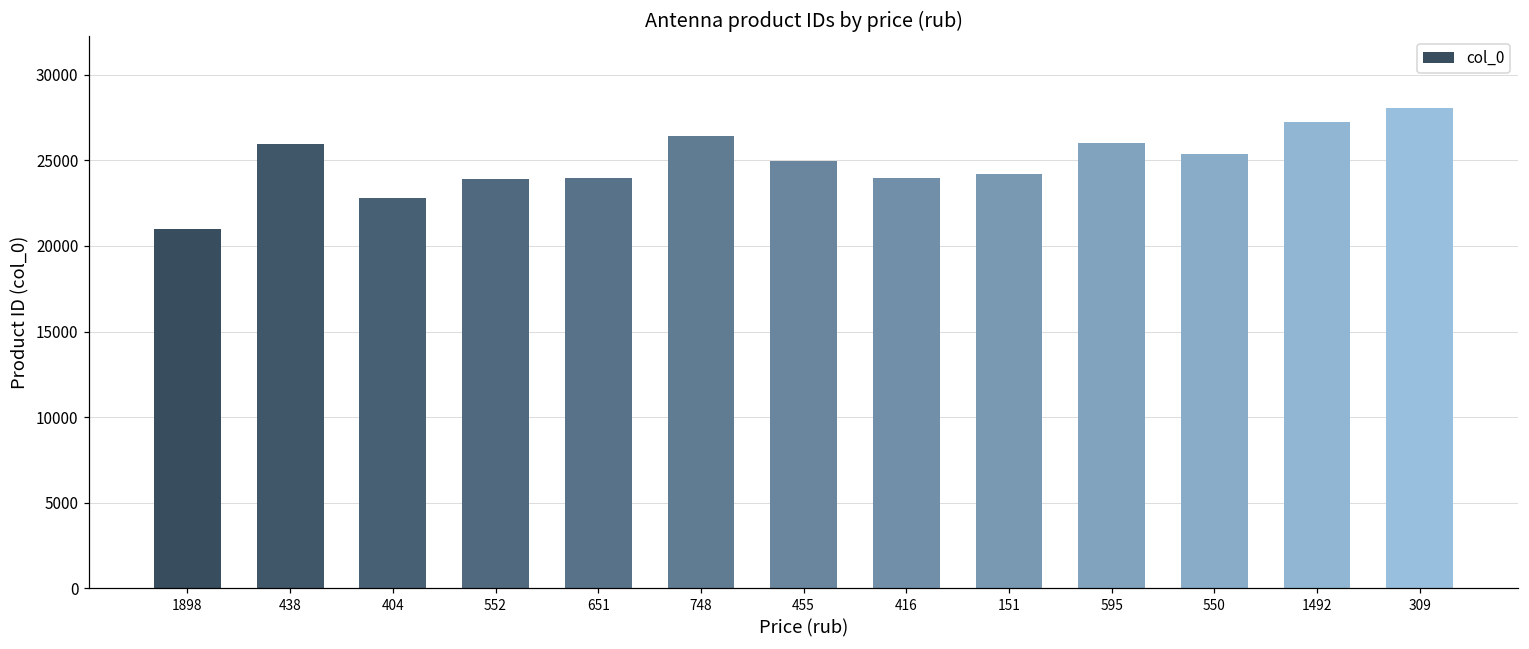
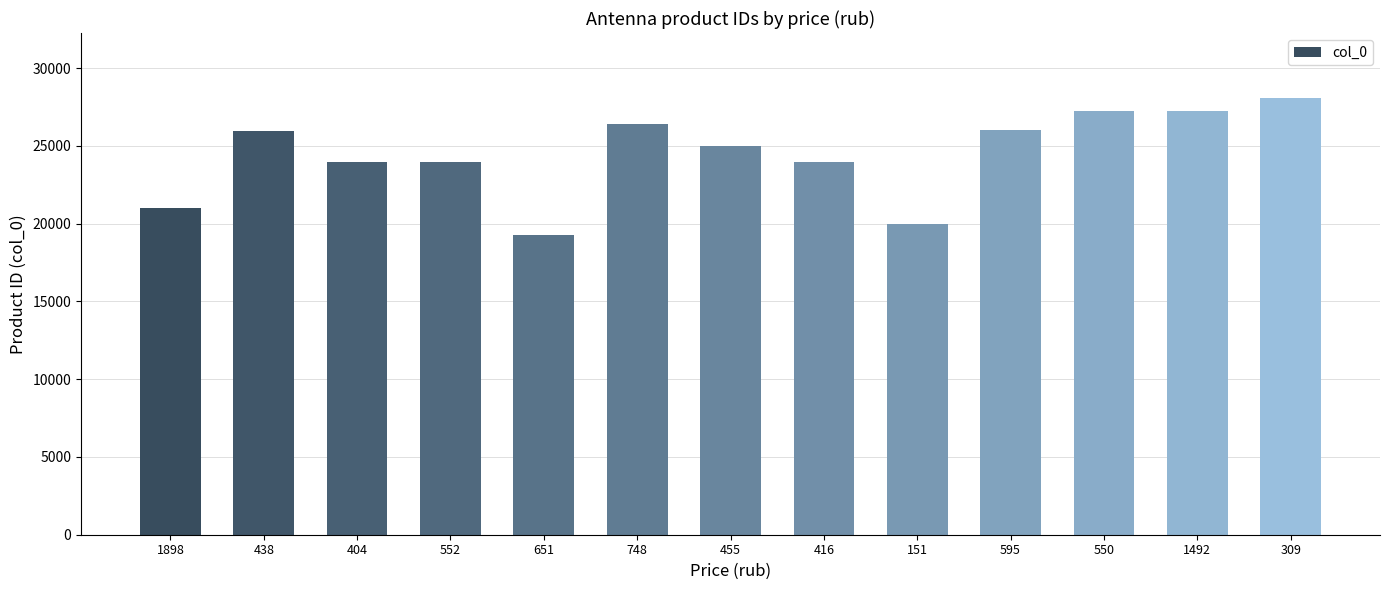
  {
    "1898": 21000,
    "438": 26000,
-   "404": 22800,
+   "404": 23900,
    "552": 23900,
-   "651": 23900,
+   "651": 19300,
    "748": 26400,
    "455": 25000,
    "416": 23900,
-   "151": 24200,
+   "151": 20000,
    "595": 26000,
-   "550": 25300,
+   "550": 27200,
    "1492": 27200,
    "309": 28000
  }
